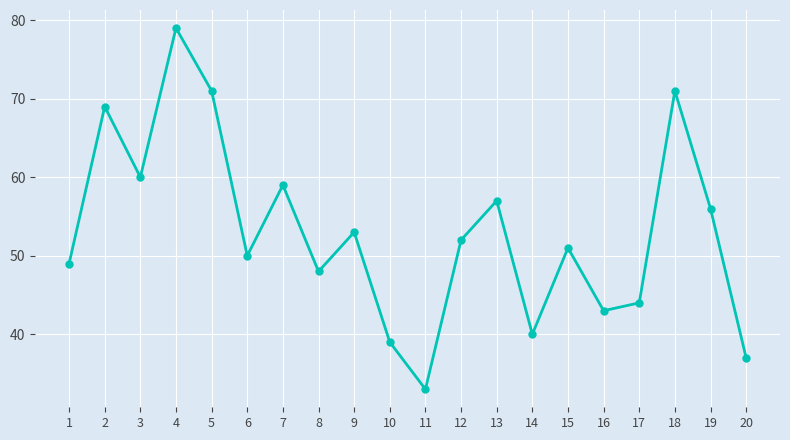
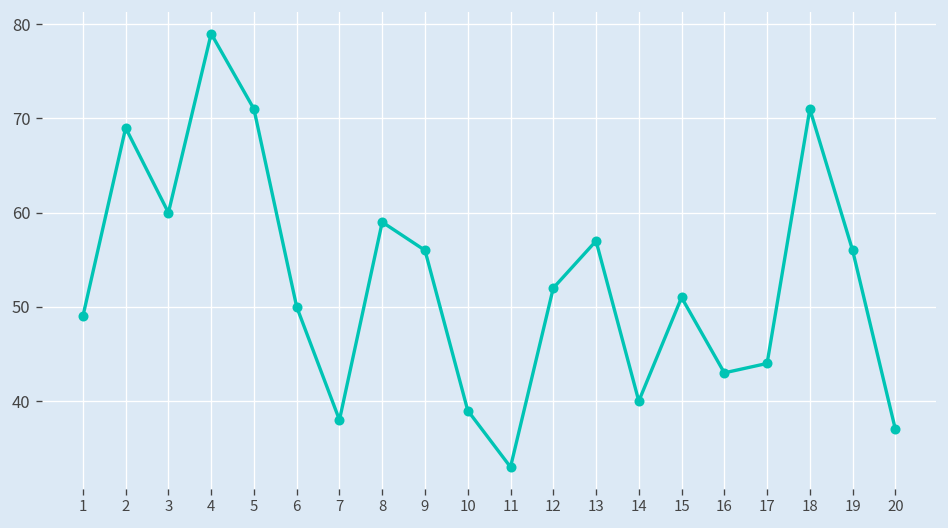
  {
    "1": 49,
    "2": 69,
    "3": 60,
    "4": 79,
    "5": 71,
    "6": 50,
-   "7": 59,
-   "8": 48,
-   "9": 53,
+   "7": 38,
+   "8": 59,
+   "9": 56,
    "10": 39,
    "11": 33,
    "12": 52,
    "13": 57,
    "14": 40,
    "15": 51,
    "16": 43,
    "17": 44,
    "18": 71,
    "19": 56,
    "20": 37
  }
